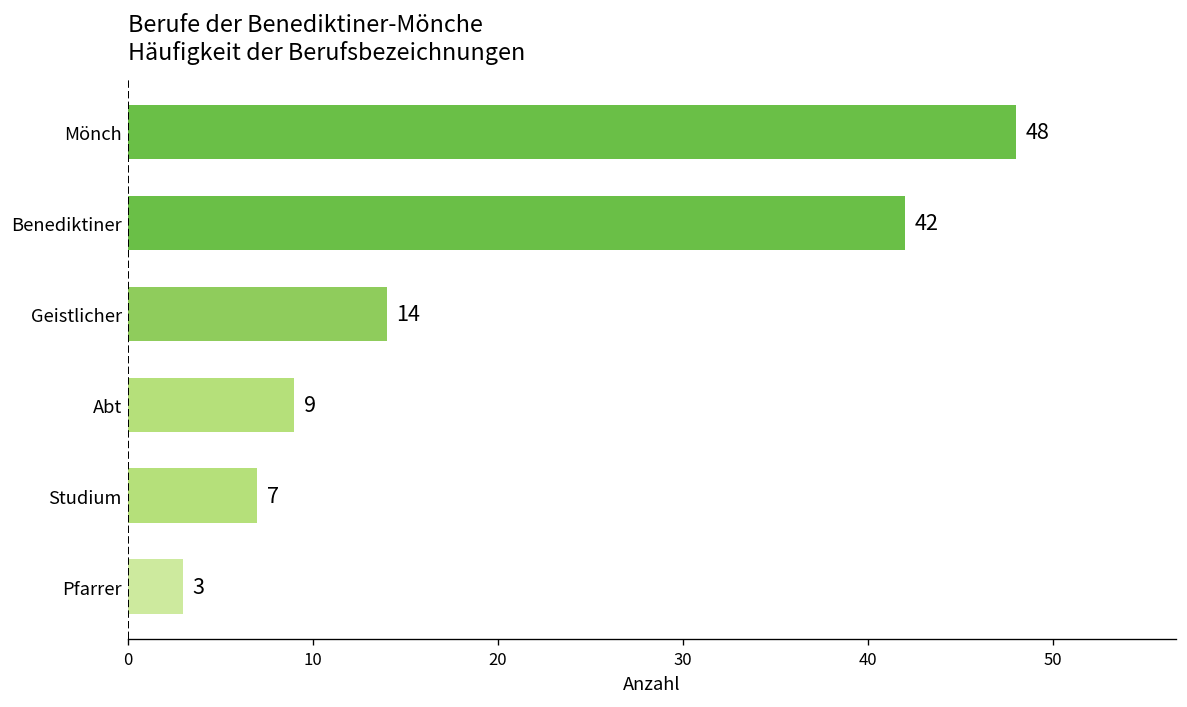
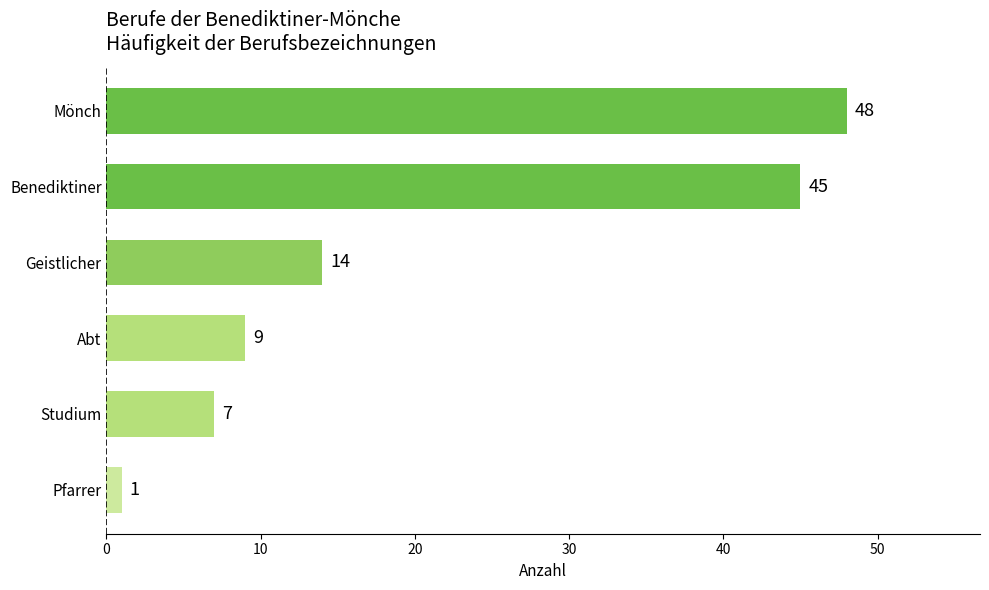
  {
    "Mönch": 48,
-   "Benediktiner": 42,
+   "Benediktiner": 45,
    "Geistlicher": 14,
    "Abt": 9,
    "Studium": 7,
-   "Pfarrer": 3
+   "Pfarrer": 1
  }
